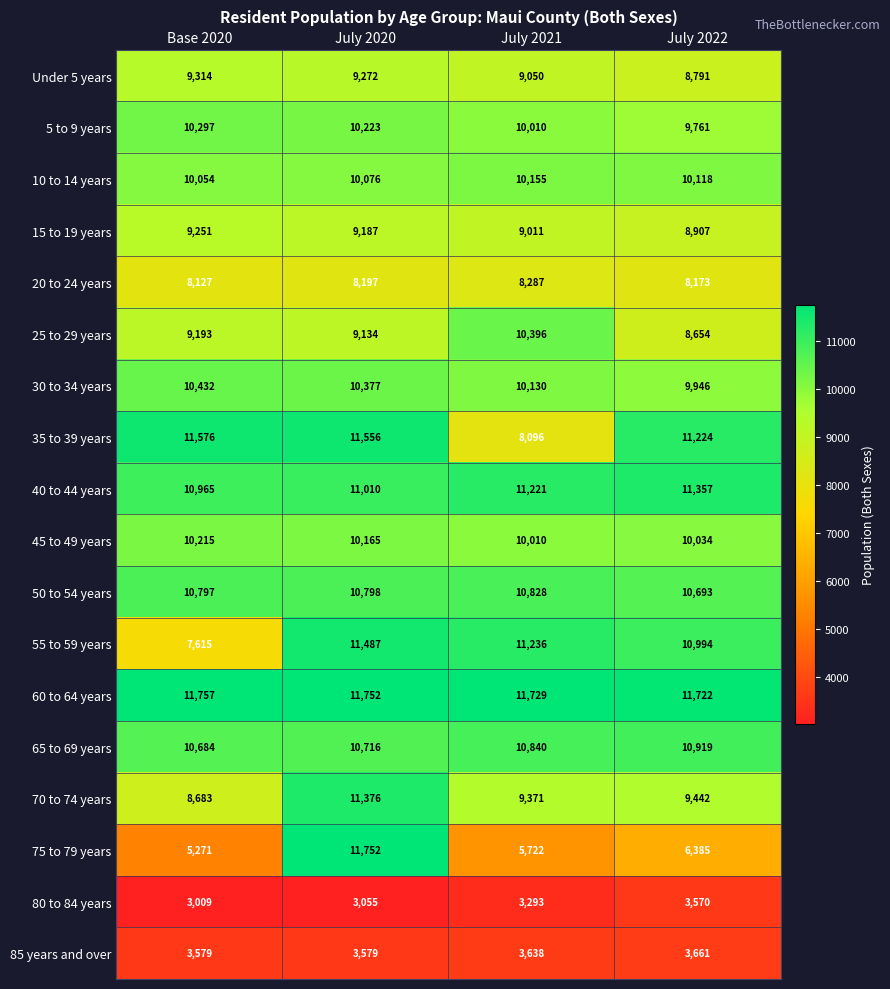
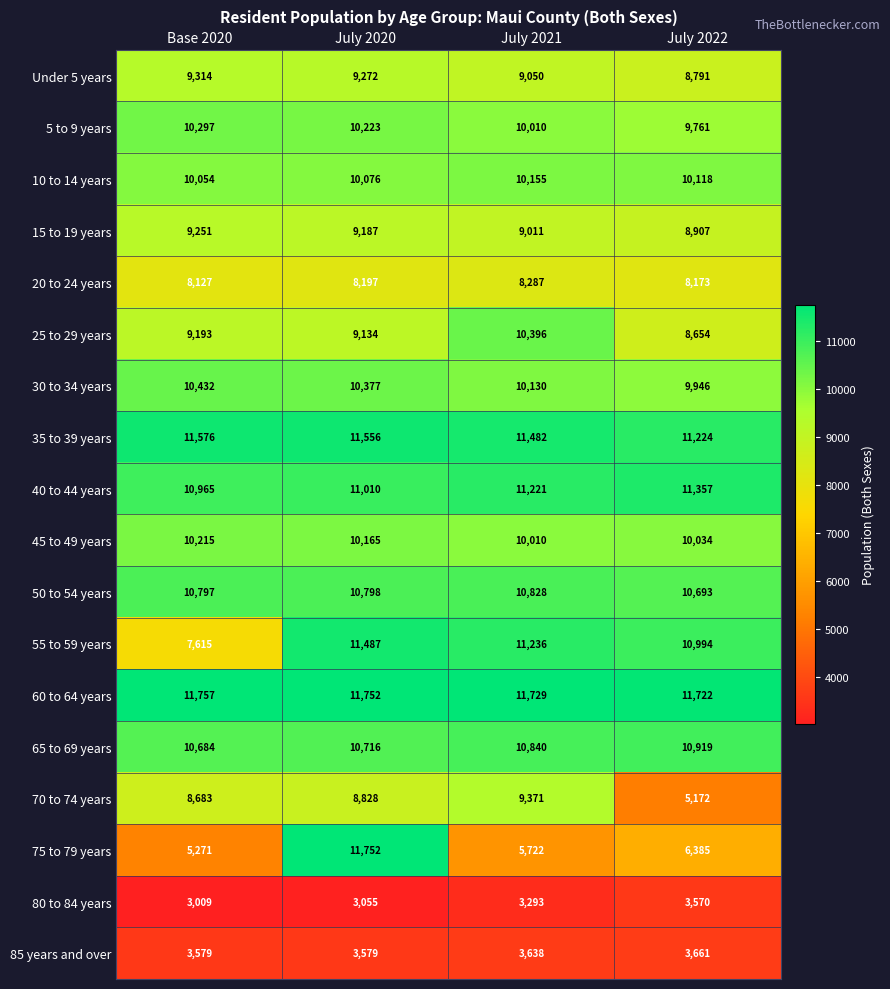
  {
    "Under 5 years": {
      "Base 2020": "9,314",
      "July 2020": "9,272",
      "July 2021": "9,050",
      "July 2022": "8,791"
    },
    "5 to 9 years": {
      "Base 2020": "10,297",
      "July 2020": "10,223",
      "July 2021": "10,010",
      "July 2022": "9,761"
    },
    "10 to 14 years": {
      "Base 2020": "10,054",
      "July 2020": "10,076",
      "July 2021": "10,155",
      "July 2022": "10,118"
    },
    "15 to 19 years": {
      "Base 2020": "9,251",
      "July 2020": "9,187",
      "July 2021": "9,011",
      "July 2022": "8,907"
    },
    "20 to 24 years": {
      "Base 2020": "8,127",
      "July 2020": "8,197",
      "July 2021": "8,287",
      "July 2022": "8,173"
    },
    "25 to 29 years": {
      "Base 2020": "9,193",
      "July 2020": "9,134",
      "July 2021": "10,396",
      "July 2022": "8,654"
    },
    "30 to 34 years": {
      "Base 2020": "10,432",
      "July 2020": "10,377",
      "July 2021": "10,130",
      "July 2022": "9,946"
    },
    "35 to 39 years": {
      "Base 2020": "11,576",
      "July 2020": "11,556",
-     "July 2021": "8,096",
+     "July 2021": "11,482",
      "July 2022": "11,224"
    },
    "40 to 44 years": {
      "Base 2020": "10,965",
      "July 2020": "11,010",
      "July 2021": "11,221",
      "July 2022": "11,357"
    },
    "45 to 49 years": {
      "Base 2020": "10,215",
      "July 2020": "10,165",
      "July 2021": "10,010",
      "July 2022": "10,034"
    },
    "50 to 54 years": {
      "Base 2020": "10,797",
      "July 2020": "10,798",
      "July 2021": "10,828",
      "July 2022": "10,693"
    },
    "55 to 59 years": {
      "Base 2020": "7,615",
      "July 2020": "11,487",
      "July 2021": "11,236",
      "July 2022": "10,994"
    },
    "60 to 64 years": {
      "Base 2020": "11,757",
      "July 2020": "11,752",
      "July 2021": "11,729",
      "July 2022": "11,722"
    },
    "65 to 69 years": {
      "Base 2020": "10,684",
      "July 2020": "10,716",
      "July 2021": "10,840",
      "July 2022": "10,919"
    },
    "70 to 74 years": {
      "Base 2020": "8,683",
-     "July 2020": "11,376",
+     "July 2020": "8,828",
      "July 2021": "9,371",
-     "July 2022": "9,442"
+     "July 2022": "5,172"
    },
    "75 to 79 years": {
      "Base 2020": "5,271",
      "July 2020": "11,752",
      "July 2021": "5,722",
      "July 2022": "6,385"
    },
    "80 to 84 years": {
      "Base 2020": "3,009",
      "July 2020": "3,055",
      "July 2021": "3,293",
      "July 2022": "3,570"
    },
    "85 years and over": {
      "Base 2020": "3,579",
      "July 2020": "3,579",
      "July 2021": "3,638",
      "July 2022": "3,661"
    }
  }
